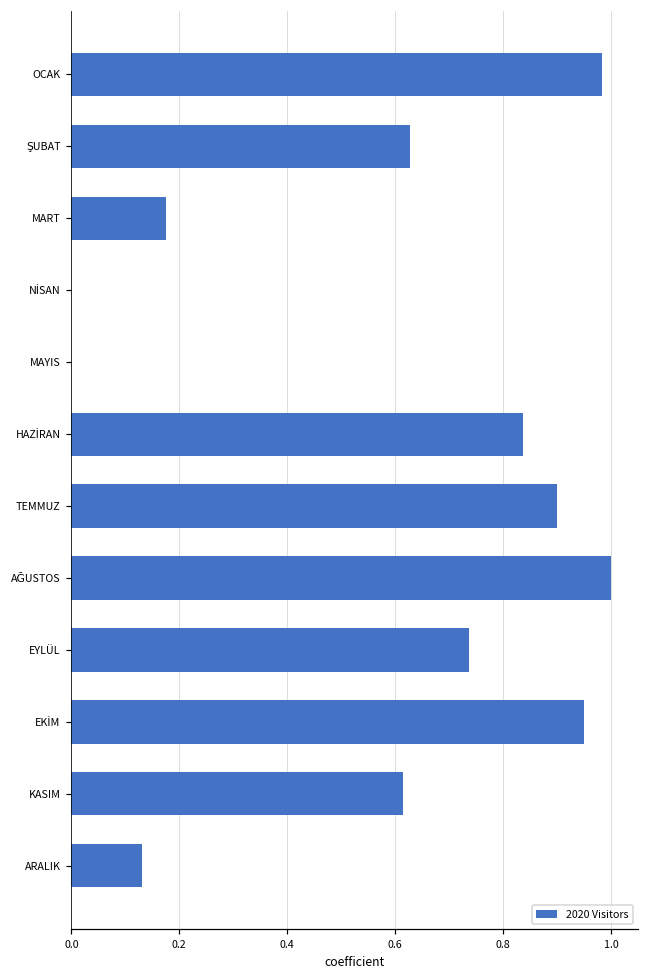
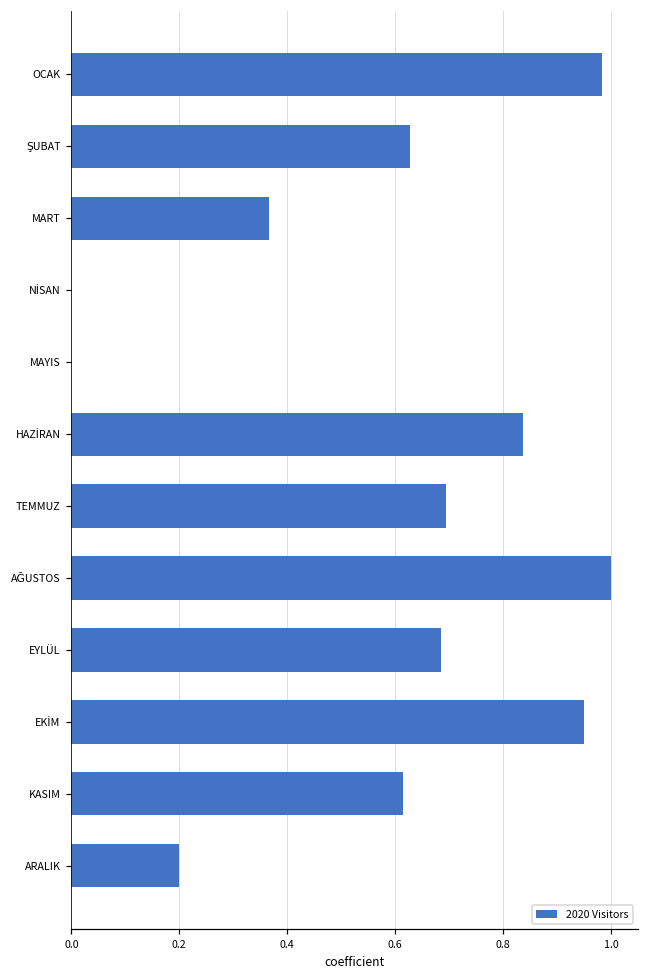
  {
    "OCAK": 0.98,
    "ŞUBAT": 0.63,
-   "MART": 0.17,
+   "MART": 0.37,
    "NİSAN": 0.00,
    "MAYIS": 0.00,
    "HAZİRAN": 0.84,
-   "TEMMUZ": 0.90,
+   "TEMMUZ": 0.69,
    "AĞUSTOS": 1.00,
-   "EYLÜL": 0.74,
+   "EYLÜL": 0.68,
    "EKİM": 0.95,
    "KASIM": 0.62,
-   "ARALIK": 0.13
+   "ARALIK": 0.20
  }
